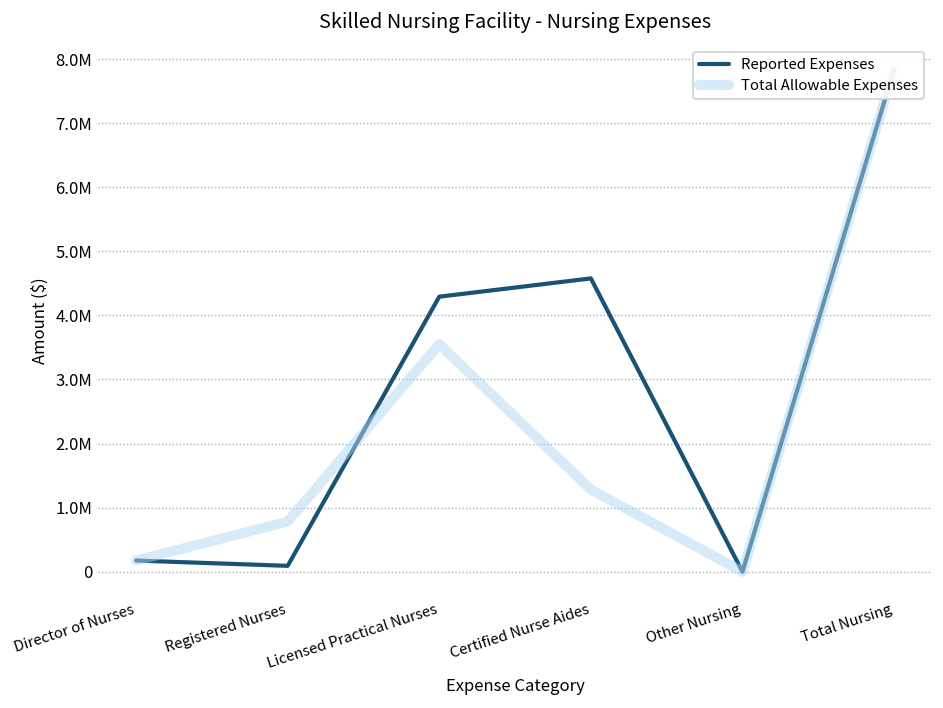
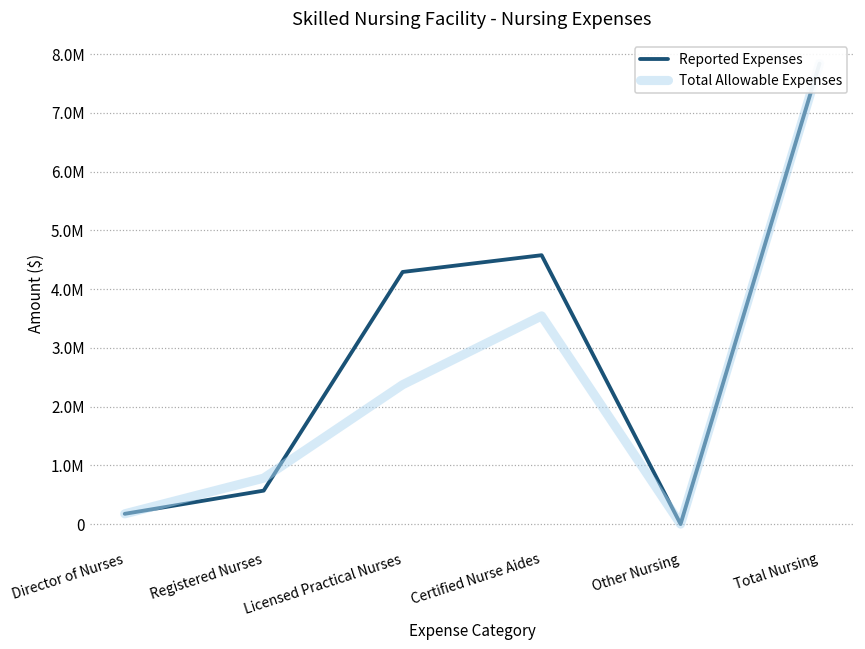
  {
    "Reported Expenses": {
-     "Registered Nurses": 100000,
+     "Registered Nurses": 600000,
      "Licensed Practical Nurses": 4300000,
      "Certified Nurse Aides": 4600000
    },
    "Total Allowable Expenses": {
      "Registered Nurses": 800000,
-     "Licensed Practical Nurses": 3600000,
-     "Certified Nurse Aides": 1300000
+     "Licensed Practical Nurses": 2400000,
+     "Certified Nurse Aides": 3500000
    }
  }
